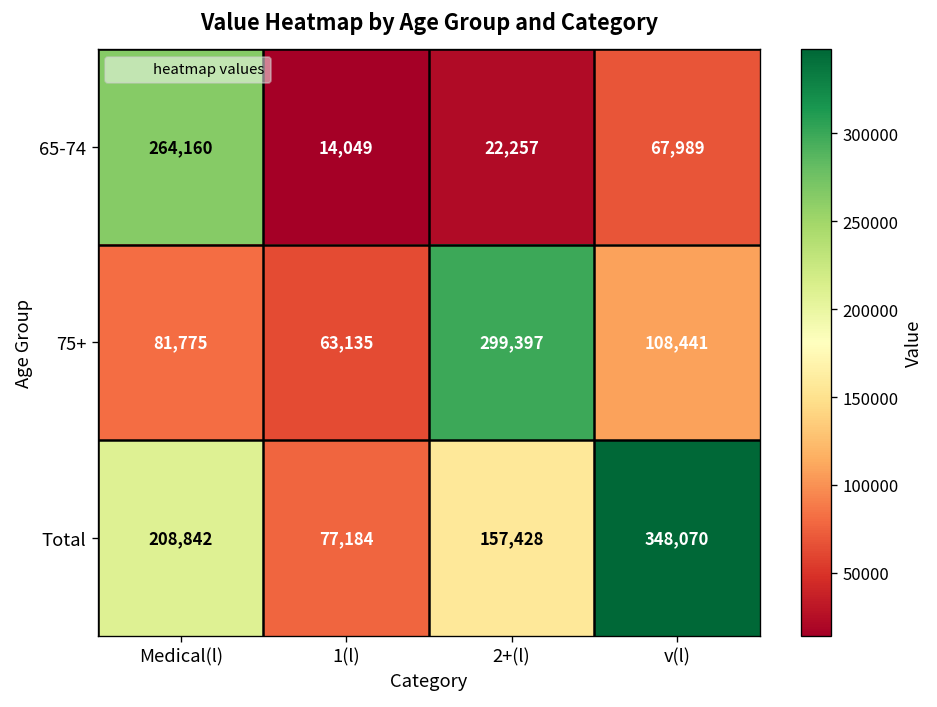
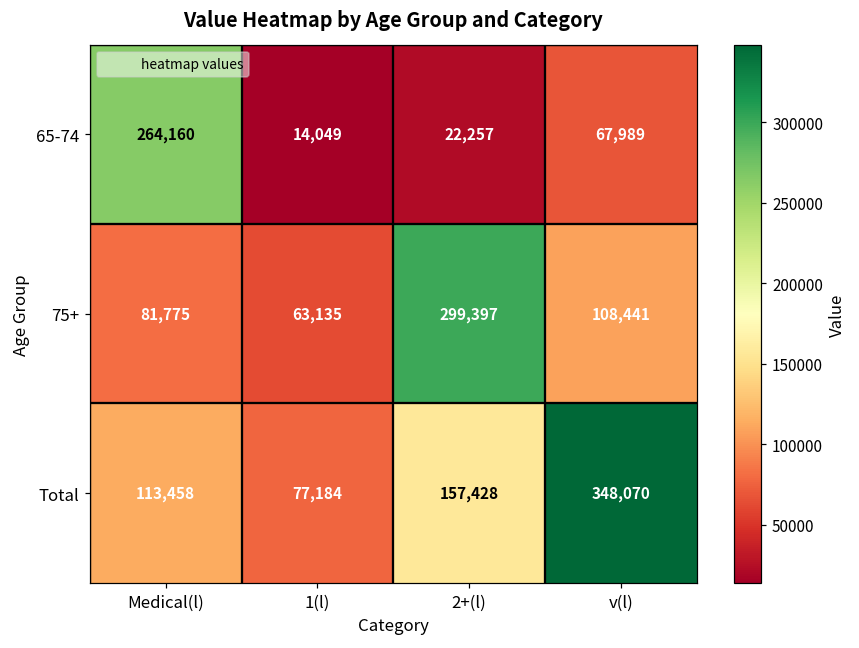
  {
    "65-74": {
      "Medical(l)": "264,160",
      "1(l)": "14,049",
      "2+(l)": "22,257",
      "v(l)": "67,989"
    },
    "75+": {
      "Medical(l)": "81,775",
      "1(l)": "63,135",
      "2+(l)": "299,397",
      "v(l)": "108,441"
    },
    "Total": {
-     "Medical(l)": "208,842",
+     "Medical(l)": "113,458",
      "1(l)": "77,184",
      "2+(l)": "157,428",
      "v(l)": "348,070"
    }
  }
